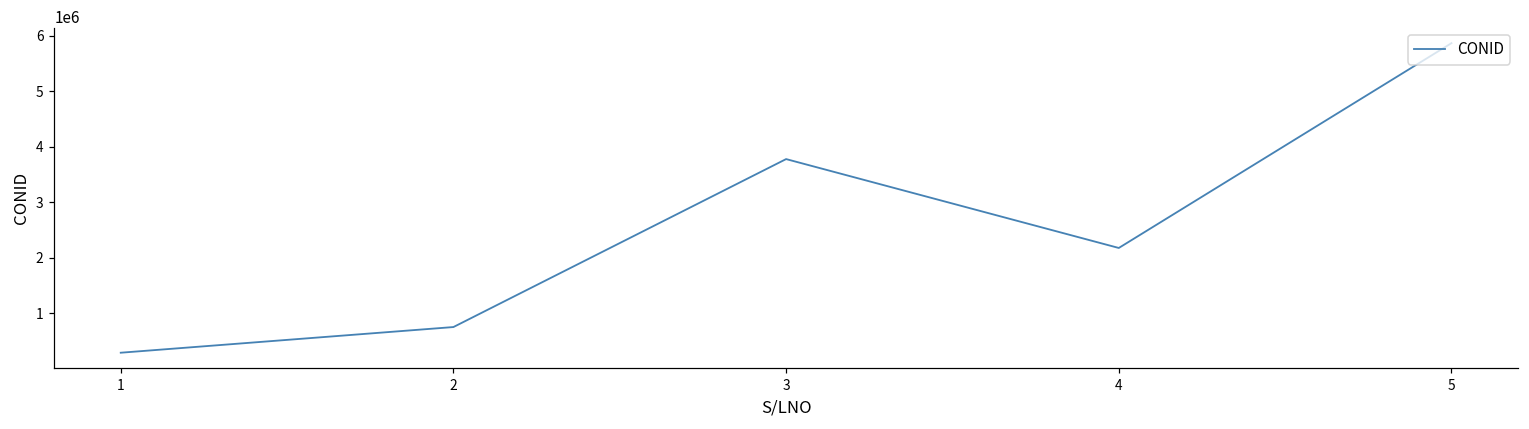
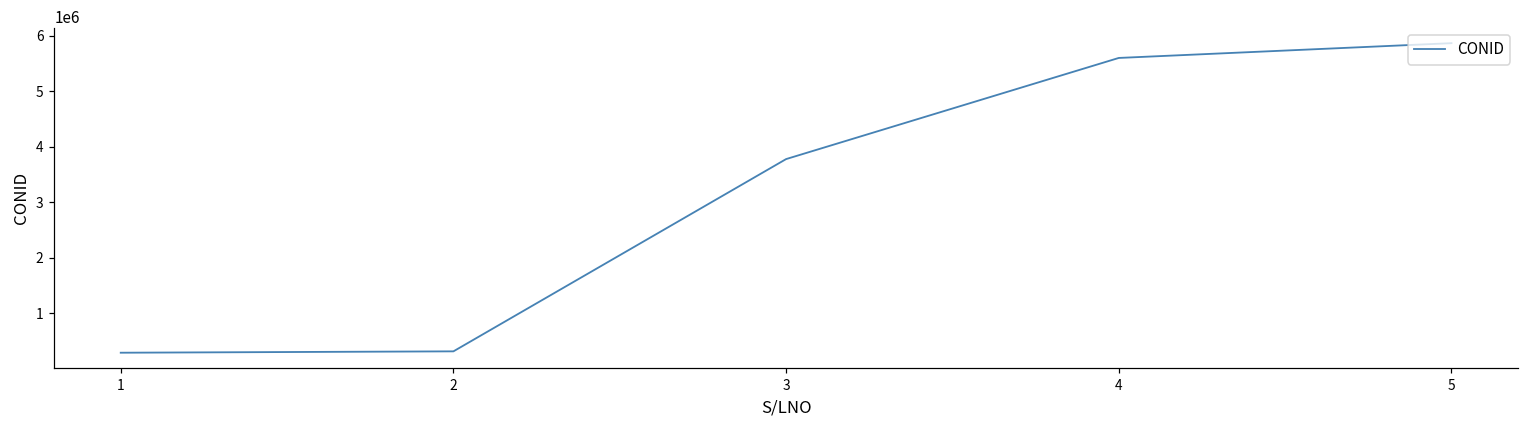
  {
    "1": 300000,
-   "2": 800000,
+   "2": 300000,
    "3": 3800000,
-   "4": 2200000
+   "4": 5600000
  }
